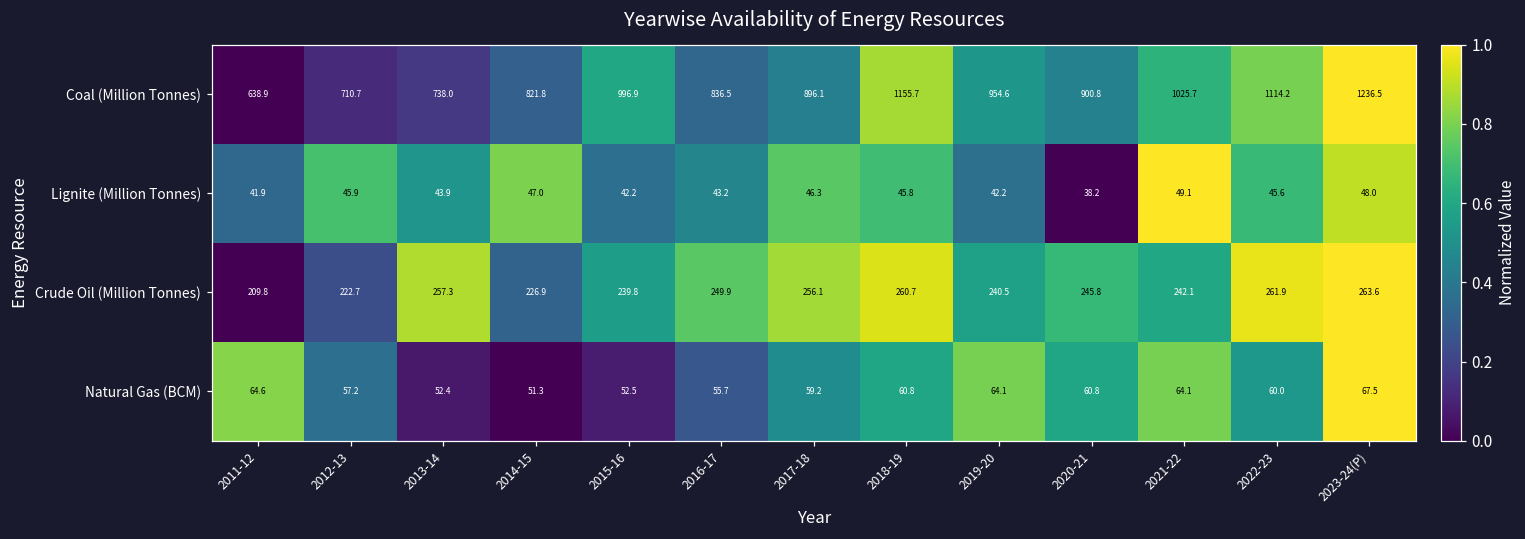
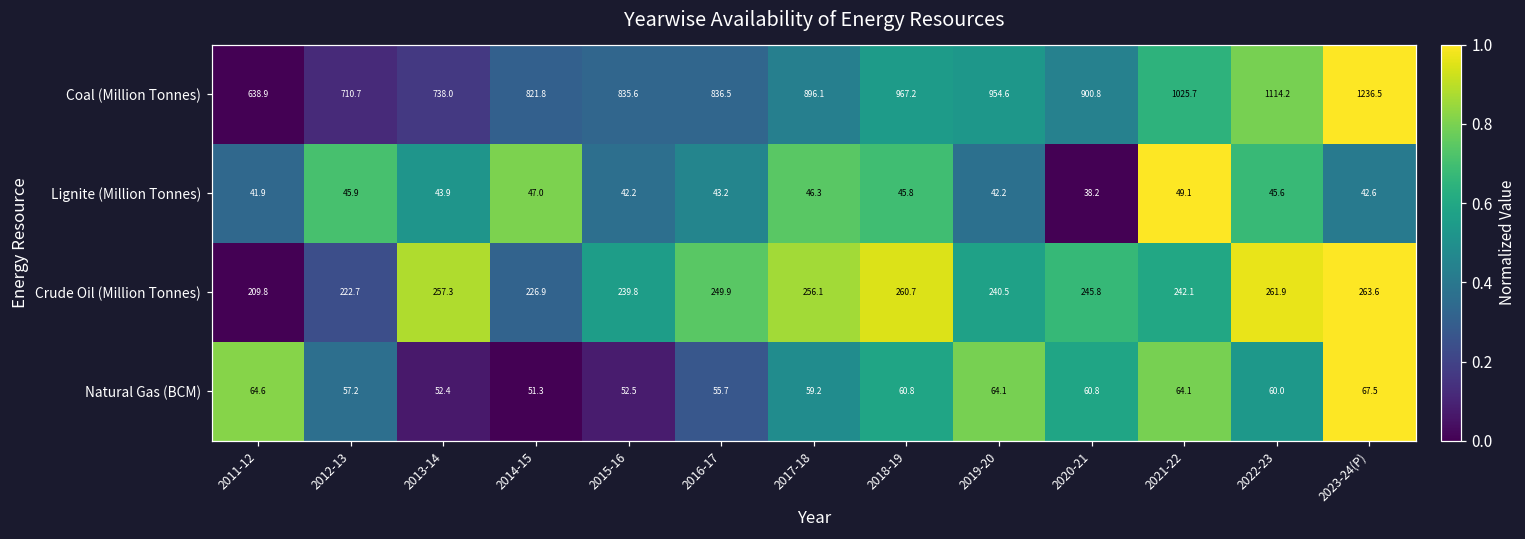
  {
    "Coal (Million Tonnes)": {
      "2011-12": 638.9,
      "2012-13": 710.7,
      "2013-14": 738.0,
      "2014-15": 821.8,
-     "2015-16": 996.9,
+     "2015-16": 835.6,
      "2016-17": 836.5,
      "2017-18": 896.1,
-     "2018-19": 1155.7,
+     "2018-19": 967.2,
      "2019-20": 954.6,
      "2020-21": 900.8,
      "2021-22": 1025.7,
      "2022-23": 1114.2,
      "2023-24(P)": 1236.5
    },
    "Lignite (Million Tonnes)": {
      "2011-12": 41.9,
      "2012-13": 45.9,
      "2013-14": 43.9,
      "2014-15": 47.0,
      "2015-16": 42.2,
      "2016-17": 43.2,
      "2017-18": 46.3,
      "2018-19": 45.8,
      "2019-20": 42.2,
      "2020-21": 38.2,
      "2021-22": 49.1,
      "2022-23": 45.6,
-     "2023-24(P)": 48.0
+     "2023-24(P)": 42.6
    },
    "Crude Oil (Million Tonnes)": {
      "2011-12": 209.8,
      "2012-13": 222.7,
      "2013-14": 257.3,
      "2014-15": 226.9,
      "2015-16": 239.8,
      "2016-17": 249.9,
      "2017-18": 256.1,
      "2018-19": 260.7,
      "2019-20": 240.5,
      "2020-21": 245.8,
      "2021-22": 242.1,
      "2022-23": 261.9,
      "2023-24(P)": 263.6
    },
    "Natural Gas (BCM)": {
      "2011-12": 64.6,
      "2012-13": 57.2,
      "2013-14": 52.4,
      "2014-15": 51.3,
      "2015-16": 52.5,
      "2016-17": 55.7,
      "2017-18": 59.2,
      "2018-19": 60.8,
      "2019-20": 64.1,
      "2020-21": 60.8,
      "2021-22": 64.1,
      "2022-23": 60.0,
      "2023-24(P)": 67.5
    }
  }
